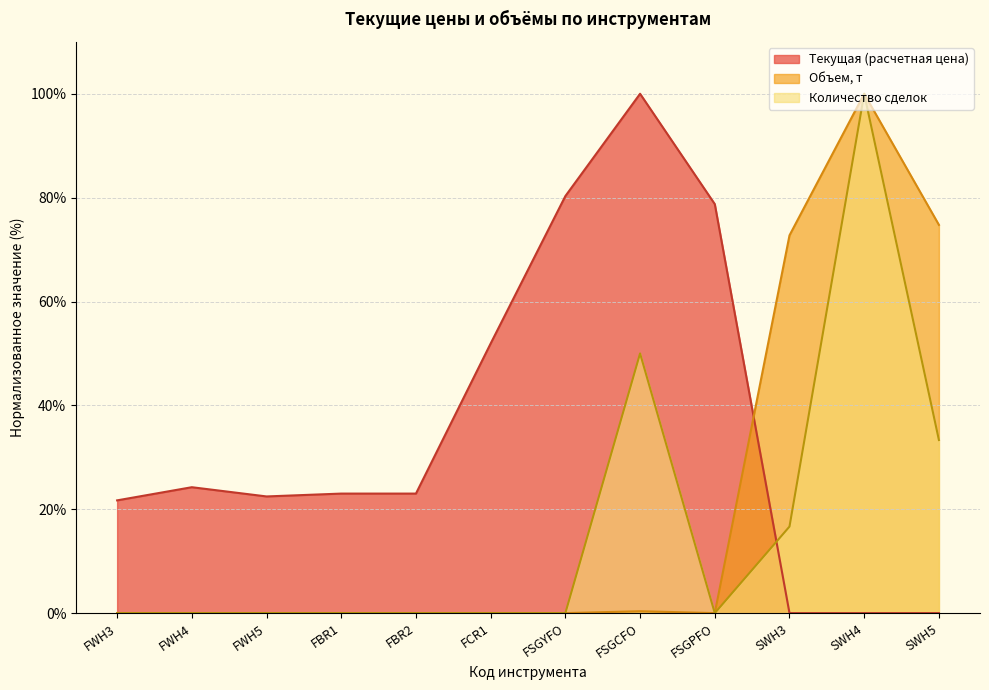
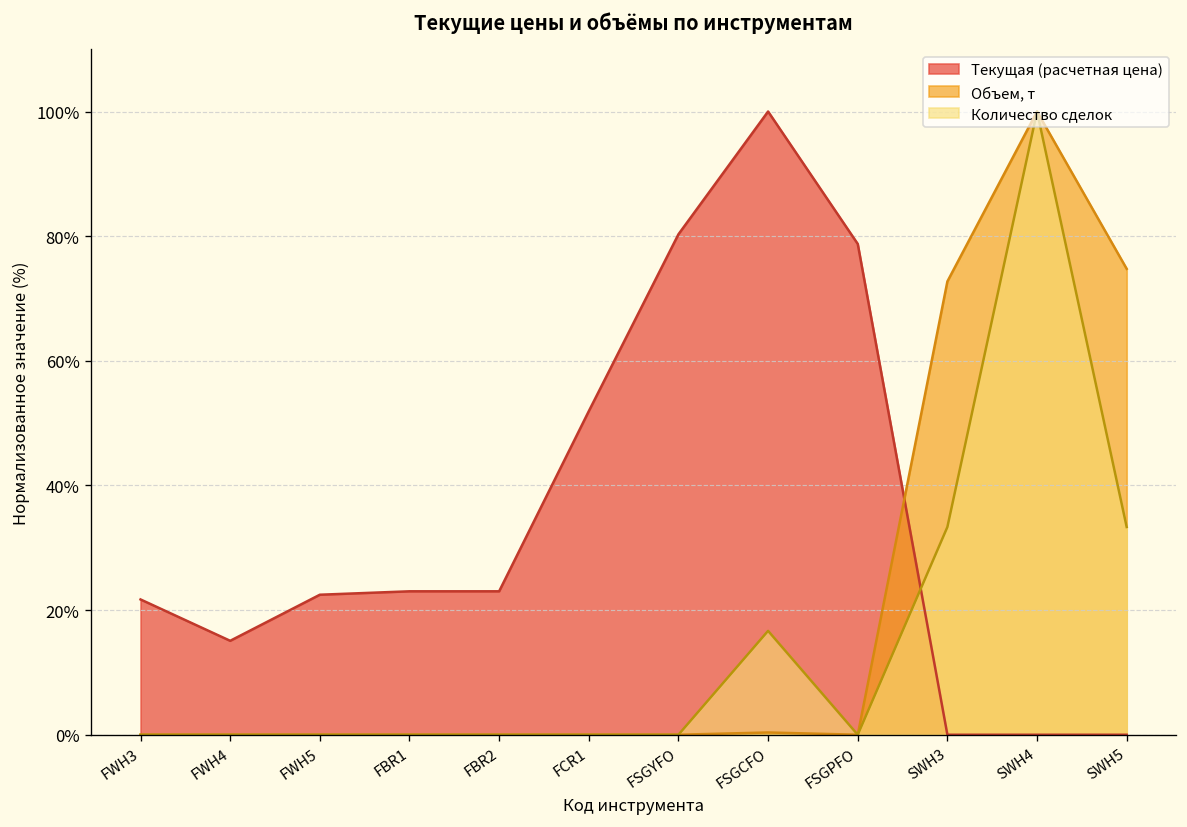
  {
    "Текущая (расчетная цена)": {
      "FWH3": "22%",
-     "FWH4": "24%",
+     "FWH4": "15%",
      "FWH5": "22%",
      "FBR1": "23%",
      "FBR2": "23%",
      "FCR1": "52%",
      "FSGYFO": "80%",
      "FSGCFO": "100%",
      "FSGPFO": "79%",
      "SWH3": "0%",
      "SWH4": "0%",
      "SWH5": "0%"
    },
    "Объем, т": {
      "FSGCFO": "0%",
      "SWH3": "73%",
      "SWH5": "75%"
    },
    "Количество сделок": {
-     "FSGCFO": "50%",
-     "SWH3": "17%",
+     "FSGCFO": "17%",
+     "SWH3": "33%",
      "SWH5": "33%"
    }
  }
